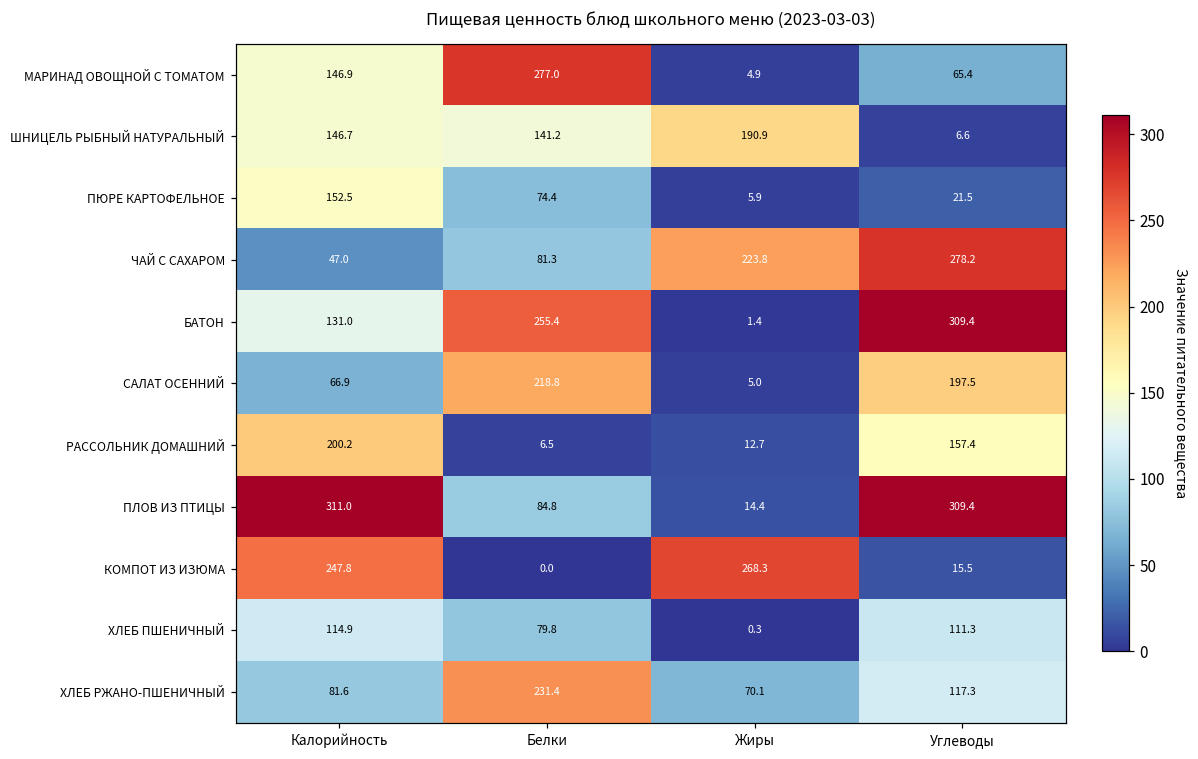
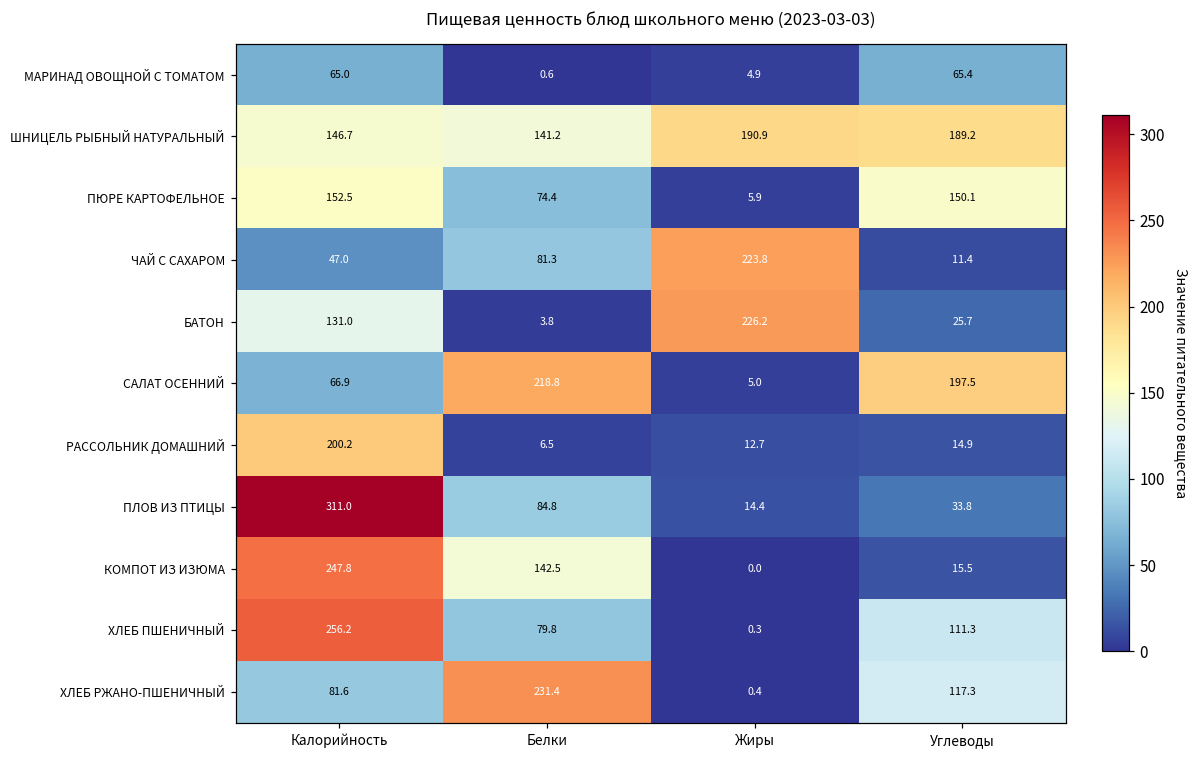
  {
    "МАРИНАД ОВОЩНОЙ С ТОМАТОМ": {
-     "Калорийность": 146.9,
-     "Белки": 277.0,
+     "Калорийность": 65.0,
+     "Белки": 0.6,
      "Жиры": 4.9,
      "Углеводы": 65.4
    },
    "ШНИЦЕЛЬ РЫБНЫЙ НАТУРАЛЬНЫЙ": {
      "Калорийность": 146.7,
      "Белки": 141.2,
      "Жиры": 190.9,
-     "Углеводы": 6.6
+     "Углеводы": 189.2
    },
    "ПЮРЕ КАРТОФЕЛЬНОЕ": {
      "Калорийность": 152.5,
      "Белки": 74.4,
      "Жиры": 5.9,
-     "Углеводы": 21.5
+     "Углеводы": 150.1
    },
    "ЧАЙ С САХАРОМ": {
      "Калорийность": 47.0,
      "Белки": 81.3,
      "Жиры": 223.8,
-     "Углеводы": 278.2
+     "Углеводы": 11.4
    },
    "БАТОН": {
      "Калорийность": 131.0,
-     "Белки": 255.4,
-     "Жиры": 1.4,
-     "Углеводы": 309.4
+     "Белки": 3.8,
+     "Жиры": 226.2,
+     "Углеводы": 25.7
    },
    "САЛАТ ОСЕННИЙ": {
      "Калорийность": 66.9,
      "Белки": 218.8,
      "Жиры": 5.0,
      "Углеводы": 197.5
    },
    "РАССОЛЬНИК ДОМАШНИЙ": {
      "Калорийность": 200.2,
      "Белки": 6.5,
      "Жиры": 12.7,
-     "Углеводы": 157.4
+     "Углеводы": 14.9
    },
    "ПЛОВ ИЗ ПТИЦЫ": {
      "Калорийность": 311.0,
      "Белки": 84.8,
      "Жиры": 14.4,
-     "Углеводы": 309.4
+     "Углеводы": 33.8
    },
    "КОМПОТ ИЗ ИЗЮМА": {
      "Калорийность": 247.8,
-     "Белки": 0.0,
-     "Жиры": 268.3,
+     "Белки": 142.5,
+     "Жиры": 0.0,
      "Углеводы": 15.5
    },
    "ХЛЕБ ПШЕНИЧНЫЙ": {
-     "Калорийность": 114.9,
+     "Калорийность": 256.2,
      "Белки": 79.8,
      "Жиры": 0.3,
      "Углеводы": 111.3
    },
    "ХЛЕБ РЖАНО-ПШЕНИЧНЫЙ": {
      "Калорийность": 81.6,
      "Белки": 231.4,
-     "Жиры": 70.1,
+     "Жиры": 0.4,
      "Углеводы": 117.3
    }
  }
